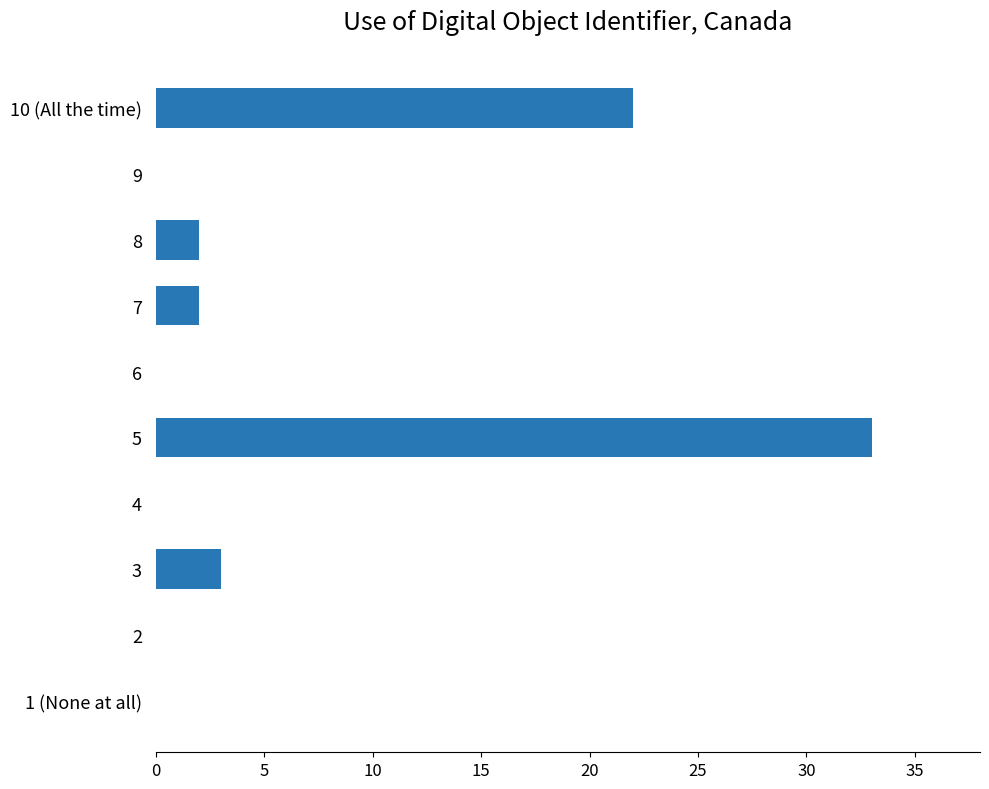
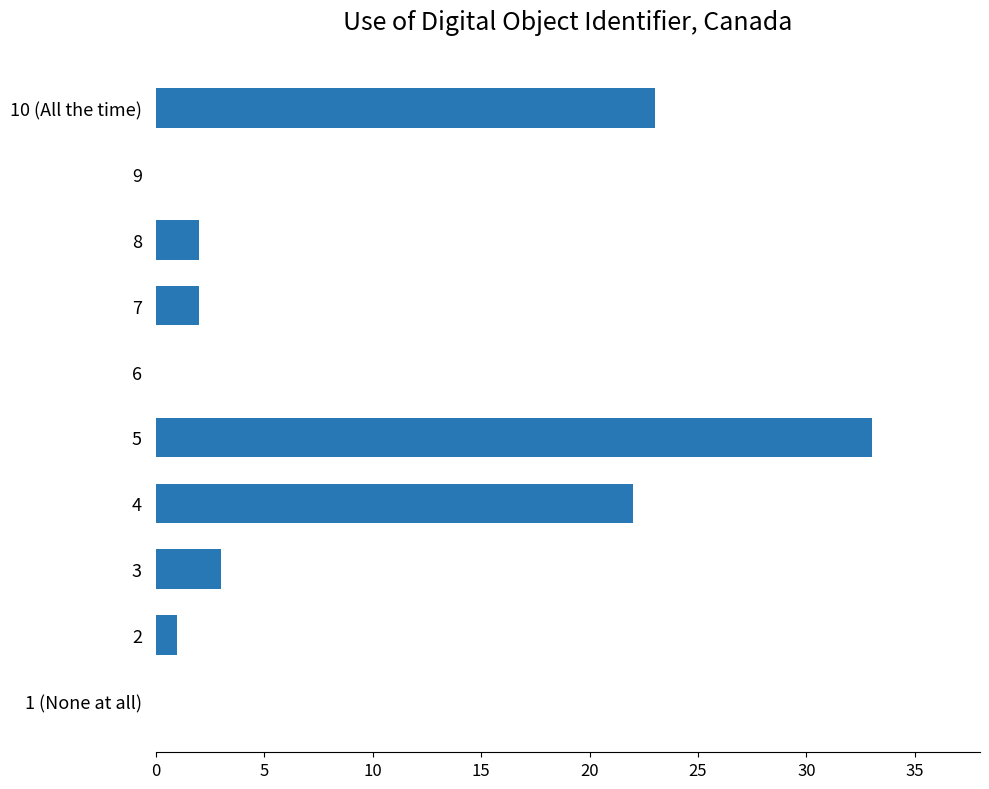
  {
-   "10 (All the time)": 22,
+   "10 (All the time)": 23,
    "9": 0,
    "8": 2,
    "7": 2,
    "6": 0,
    "5": 33,
-   "4": 0,
+   "4": 22,
    "3": 3,
-   "2": 0,
+   "2": 1,
    "1 (None at all)": 0
  }
